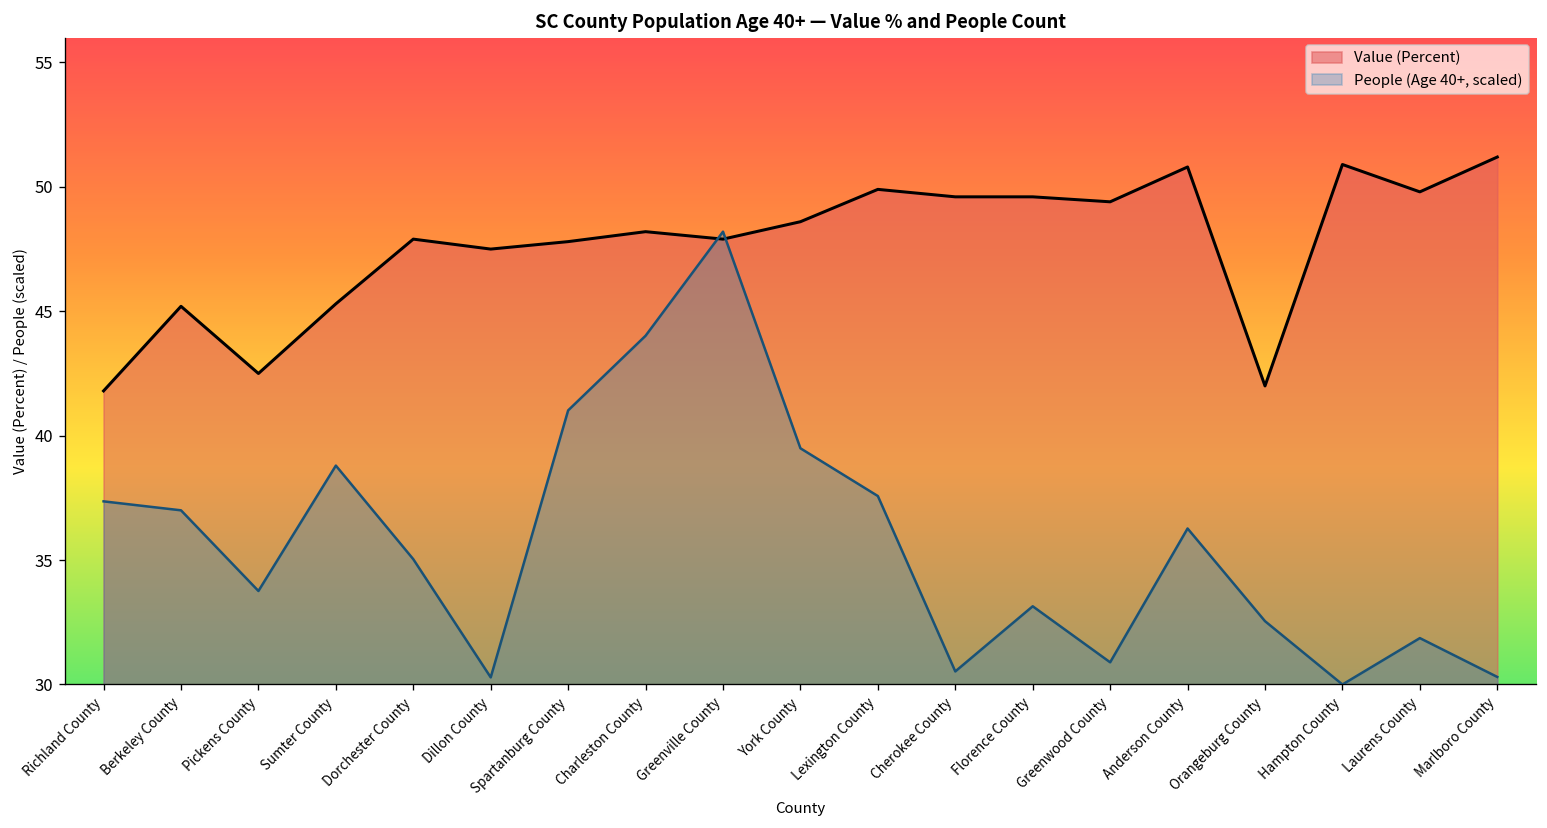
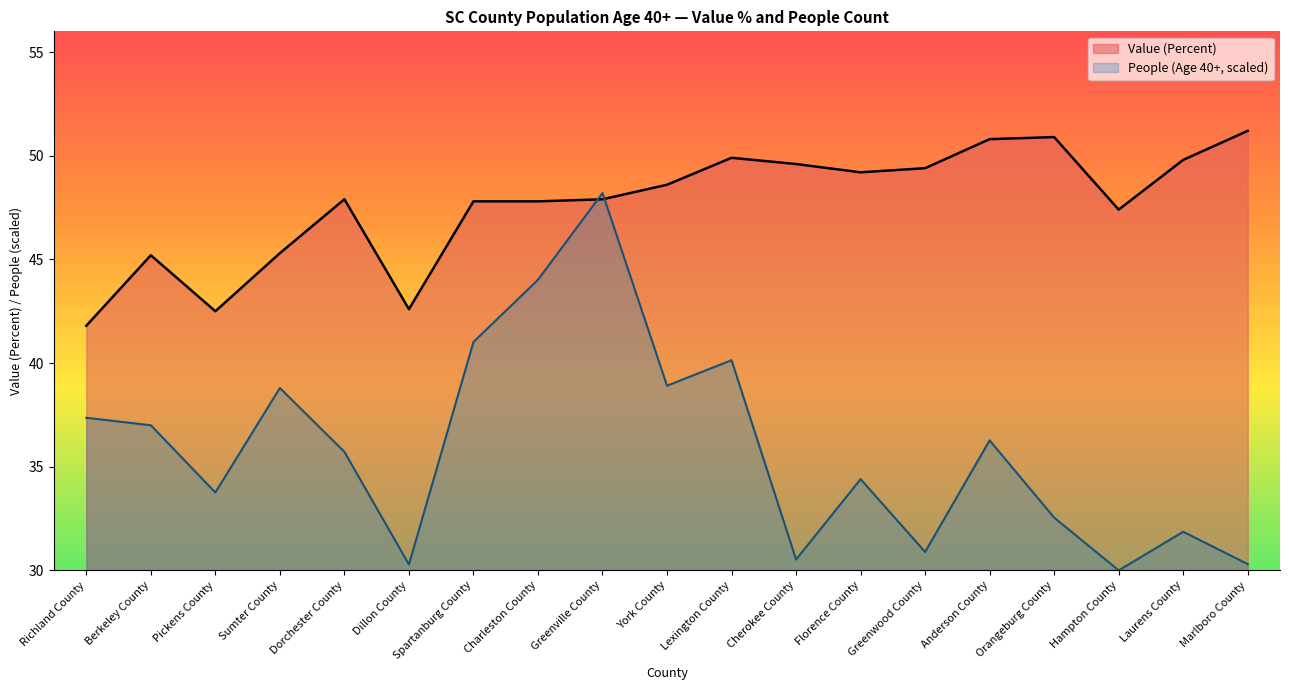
  {
    "Value (Percent)": {
      "Richland County": 41.8,
      "Berkeley County": 45.2,
      "Pickens County": 42.5,
      "Sumter County": 45.3,
      "Dorchester County": 47.9,
-     "Dillon County": 47.5,
+     "Dillon County": 42.6,
      "Spartanburg County": 47.8,
-     "Charleston County": 48.2,
+     "Charleston County": 47.8,
      "Greenville County": 47.9,
      "York County": 48.6,
      "Lexington County": 49.9,
      "Cherokee County": 49.6,
-     "Florence County": 49.6,
+     "Florence County": 49.2,
      "Greenwood County": 49.4,
      "Anderson County": 50.8,
-     "Orangeburg County": 42.0,
-     "Hampton County": 50.9,
+     "Orangeburg County": 50.9,
+     "Hampton County": 47.4,
      "Laurens County": 49.8,
      "Marlboro County": 51.2
    },
    "People (Age 40+, scaled)": {
      "Richland County": 37.4,
      "Berkeley County": 37.0,
      "Pickens County": 33.8,
      "Sumter County": 38.8,
-     "Dorchester County": 35.0,
+     "Dorchester County": 35.7,
      "Dillon County": 30.3,
      "Spartanburg County": 41.0,
      "Charleston County": 44.0,
      "Greenville County": 48.2,
-     "York County": 39.5,
-     "Lexington County": 37.6,
+     "York County": 38.9,
+     "Lexington County": 40.1,
      "Cherokee County": 30.5,
-     "Florence County": 33.1,
+     "Florence County": 34.4,
      "Greenwood County": 30.9,
      "Anderson County": 36.3,
      "Orangeburg County": 32.5,
      "Hampton County": 30.0,
      "Laurens County": 31.9,
      "Marlboro County": 30.3
    }
  }
